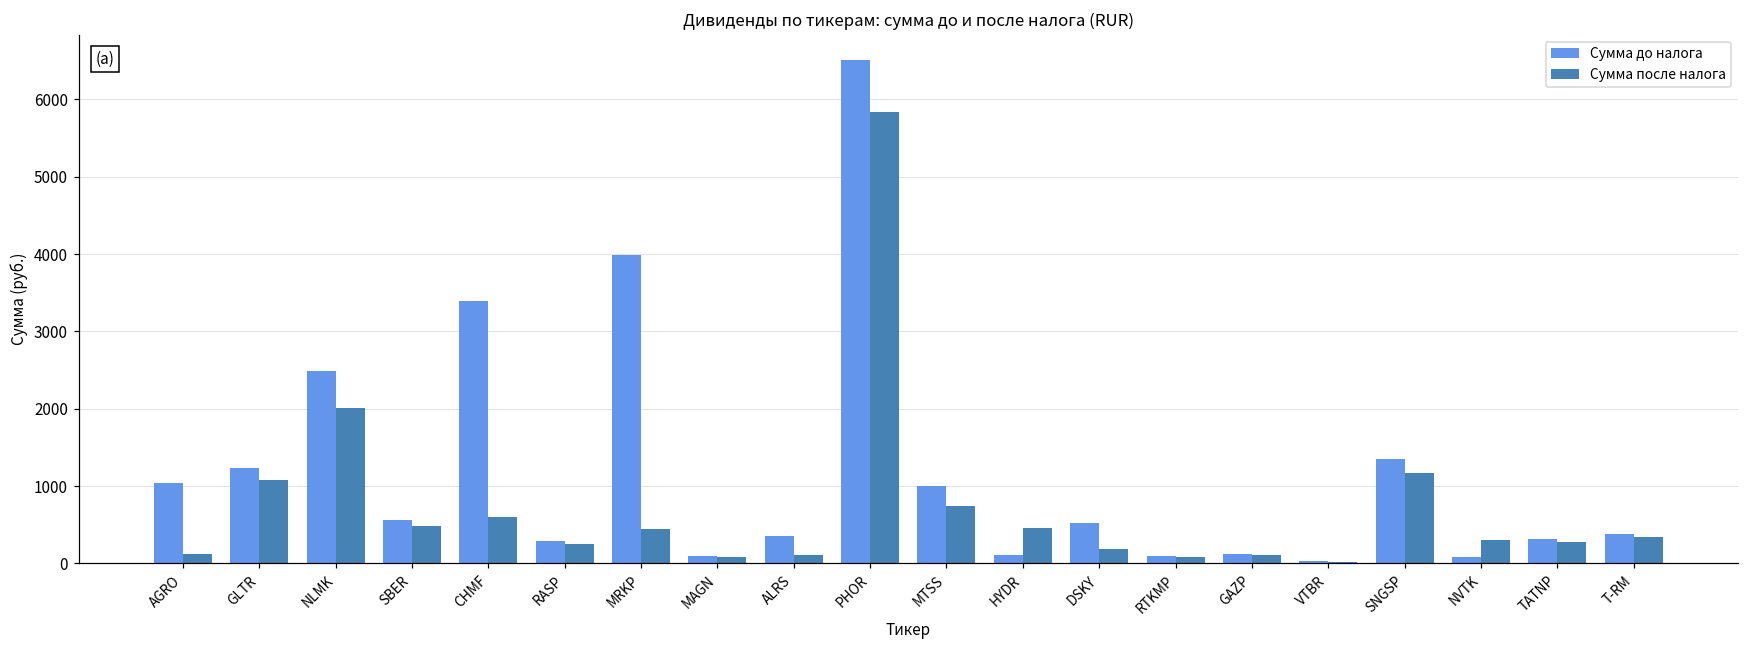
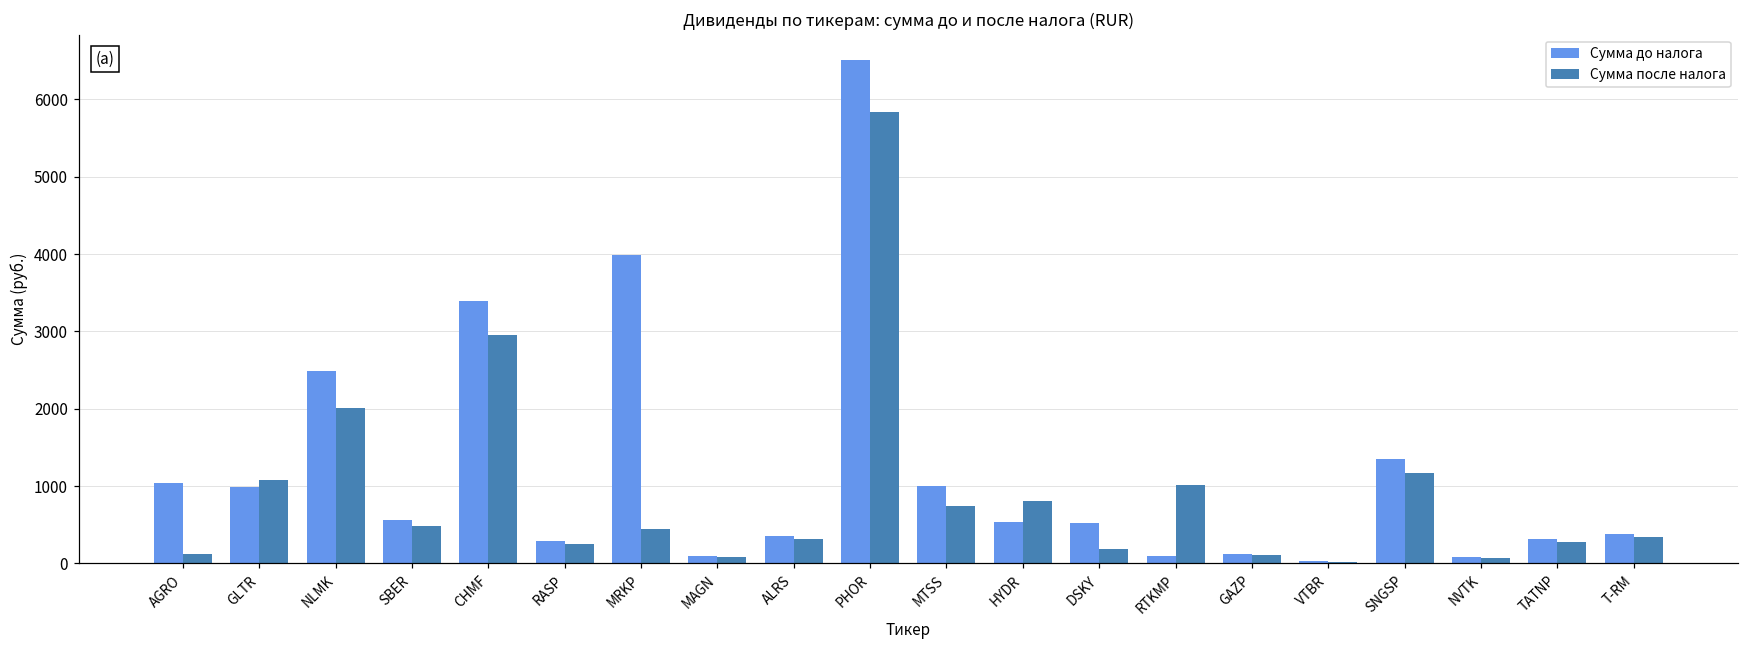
  {
    "Сумма до налога": {
      "AGRO": 1000,
-     "GLTR": 1200,
+     "GLTR": 1000,
      "NLMK": 2500,
      "SBER": 600,
      "CHMF": 3400,
      "RASP": 300,
      "MRKP": 4000,
      "MAGN": 100,
      "ALRS": 400,
      "PHOR": 6500,
      "MTSS": 1000,
-     "HYDR": 100,
+     "HYDR": 500,
      "DSKY": 500,
      "RTKMP": 100,
      "GAZP": 100,
      "SNGSP": 1300,
      "NVTK": 100,
      "TATNP": 300,
      "T-RM": 400
    },
    "Сумма после налога": {
      "AGRO": 100,
      "GLTR": 1100,
      "NLMK": 2000,
      "SBER": 500,
-     "CHMF": 600,
+     "CHMF": 3000,
      "RASP": 300,
      "MRKP": 500,
      "MAGN": 100,
-     "ALRS": 100,
+     "ALRS": 300,
      "PHOR": 5800,
      "MTSS": 700,
-     "HYDR": 500,
+     "HYDR": 800,
      "DSKY": 200,
-     "RTKMP": 100,
+     "RTKMP": 1000,
      "GAZP": 100,
      "SNGSP": 1200,
-     "NVTK": 300,
+     "NVTK": 100,
      "TATNP": 300,
      "T-RM": 300
    }
  }
